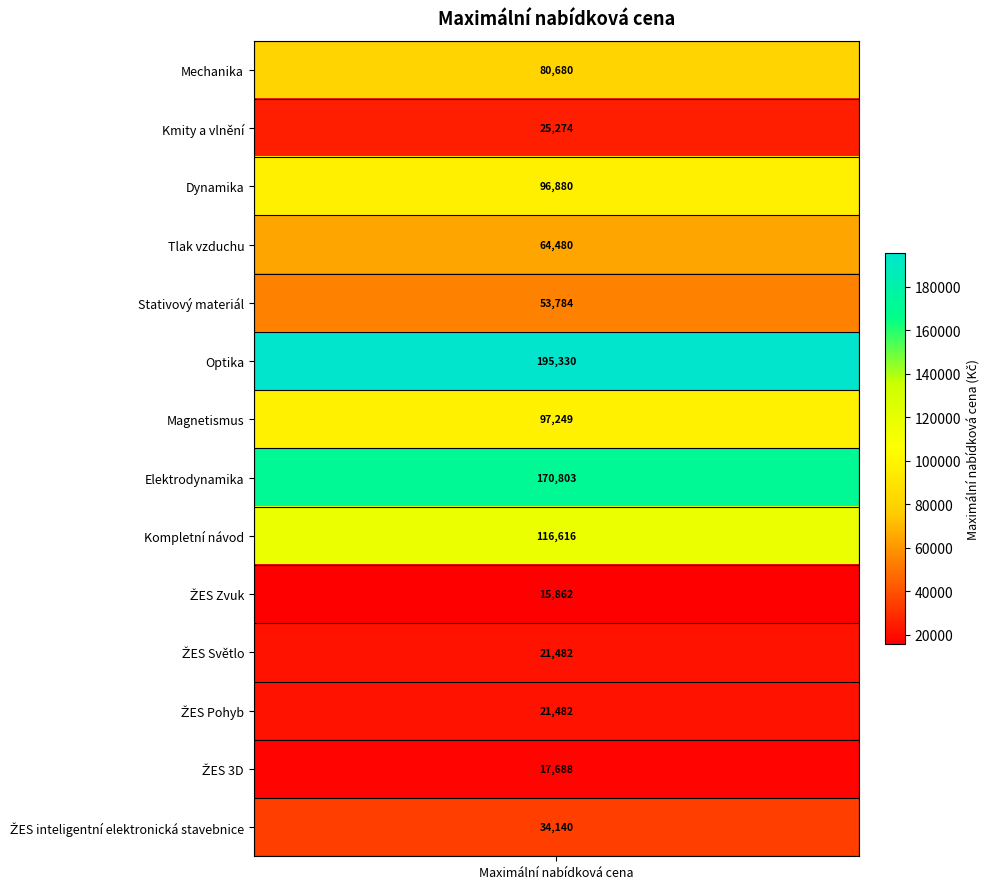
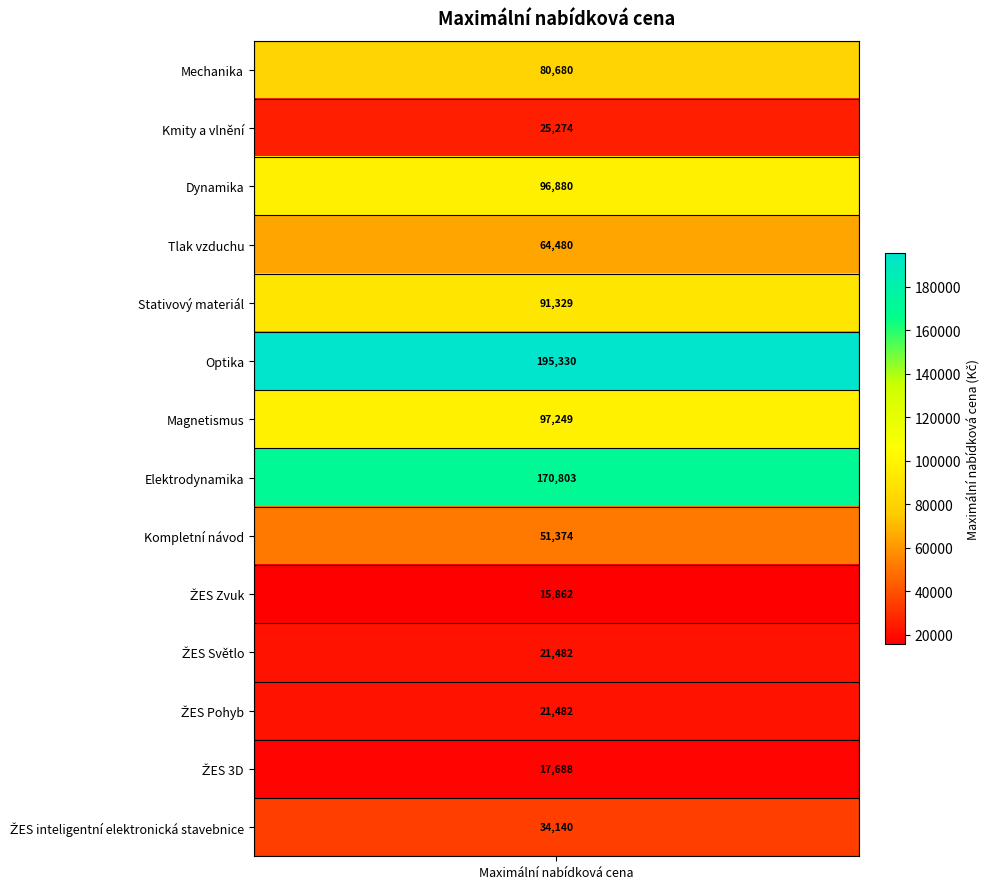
  {
    "Mechanika": {
      "Maximální nabídková cena": "80,680"
    },
    "Kmity a vlnění": {
      "Maximální nabídková cena": "25,274"
    },
    "Dynamika": {
      "Maximální nabídková cena": "96,880"
    },
    "Tlak vzduchu": {
      "Maximální nabídková cena": "64,480"
    },
    "Stativový materiál": {
-     "Maximální nabídková cena": "53,784"
+     "Maximální nabídková cena": "91,329"
    },
    "Optika": {
      "Maximální nabídková cena": "195,330"
    },
    "Magnetismus": {
      "Maximální nabídková cena": "97,249"
    },
    "Elektrodynamika": {
      "Maximální nabídková cena": "170,803"
    },
    "Kompletní návod": {
-     "Maximální nabídková cena": "116,616"
+     "Maximální nabídková cena": "51,374"
    },
    "ŽES Zvuk": {
      "Maximální nabídková cena": "15,862"
    },
    "ŽES Světlo": {
      "Maximální nabídková cena": "21,482"
    },
    "ŽES Pohyb": {
      "Maximální nabídková cena": "21,482"
    },
    "ŽES 3D": {
      "Maximální nabídková cena": "17,688"
    },
    "ŽES inteligentní elektronická stavebnice": {
      "Maximální nabídková cena": "34,140"
    }
  }
